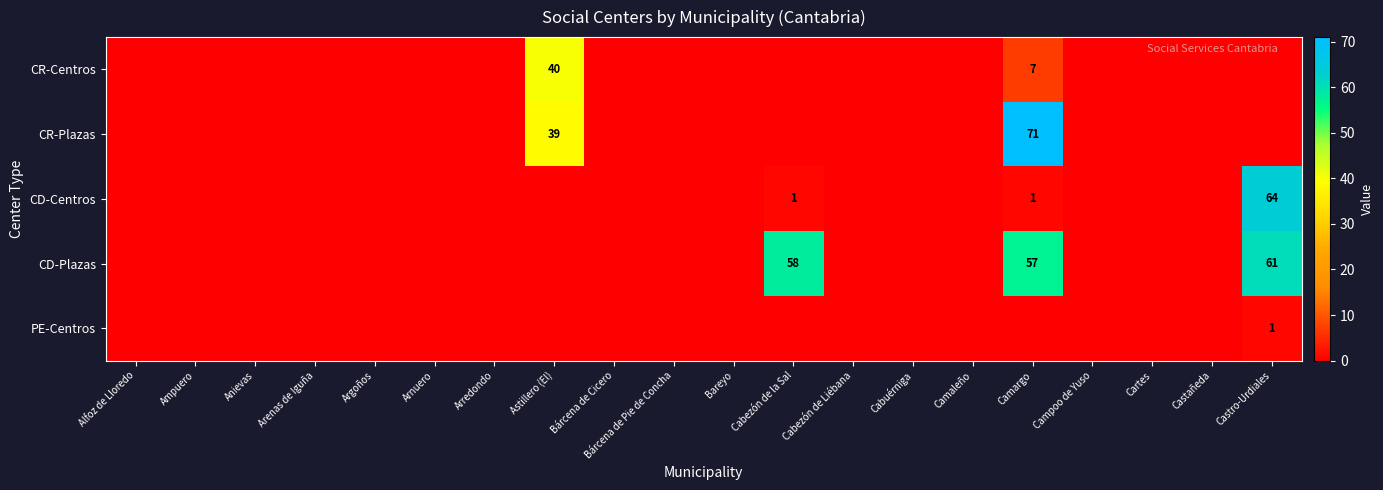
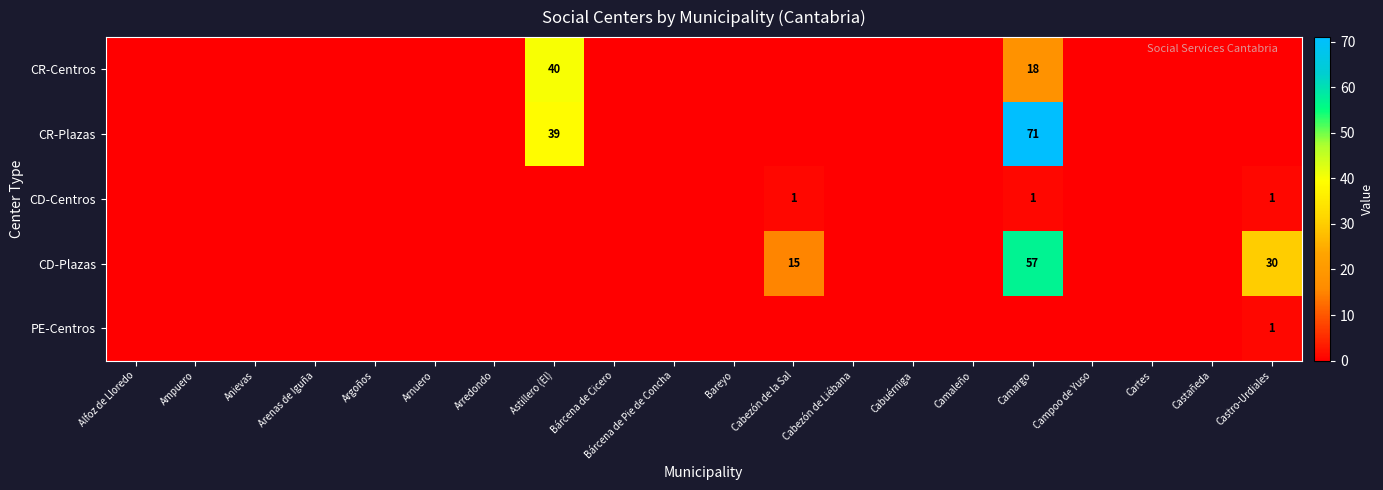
  {
    "CR-Centros": {
      "Astillero (El)": 40,
-     "Camargo": 7
+     "Camargo": 18
    },
    "CR-Plazas": {
      "Astillero (El)": 39,
      "Camargo": 71
    },
    "CD-Centros": {
      "Cabezón de la Sal": 1,
      "Camargo": 1,
-     "Castro-Urdiales": 64
+     "Castro-Urdiales": 1
    },
    "CD-Plazas": {
-     "Cabezón de la Sal": 58,
+     "Cabezón de la Sal": 15,
      "Camargo": 57,
-     "Castro-Urdiales": 61
+     "Castro-Urdiales": 30
    },
    "PE-Centros": {
      "Castro-Urdiales": 1
    }
  }
